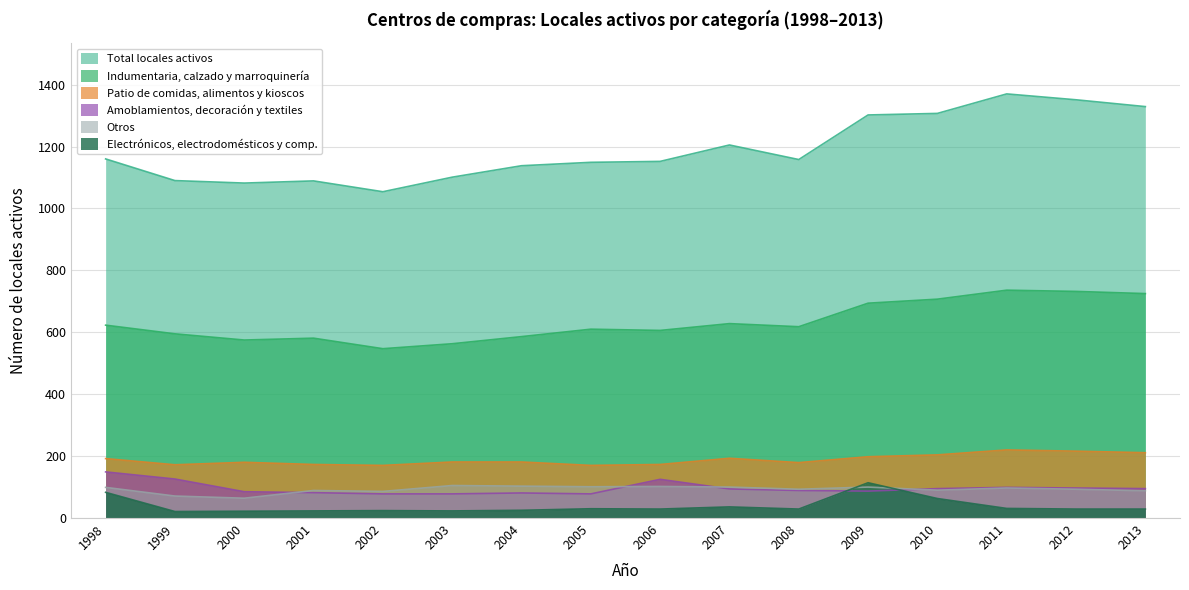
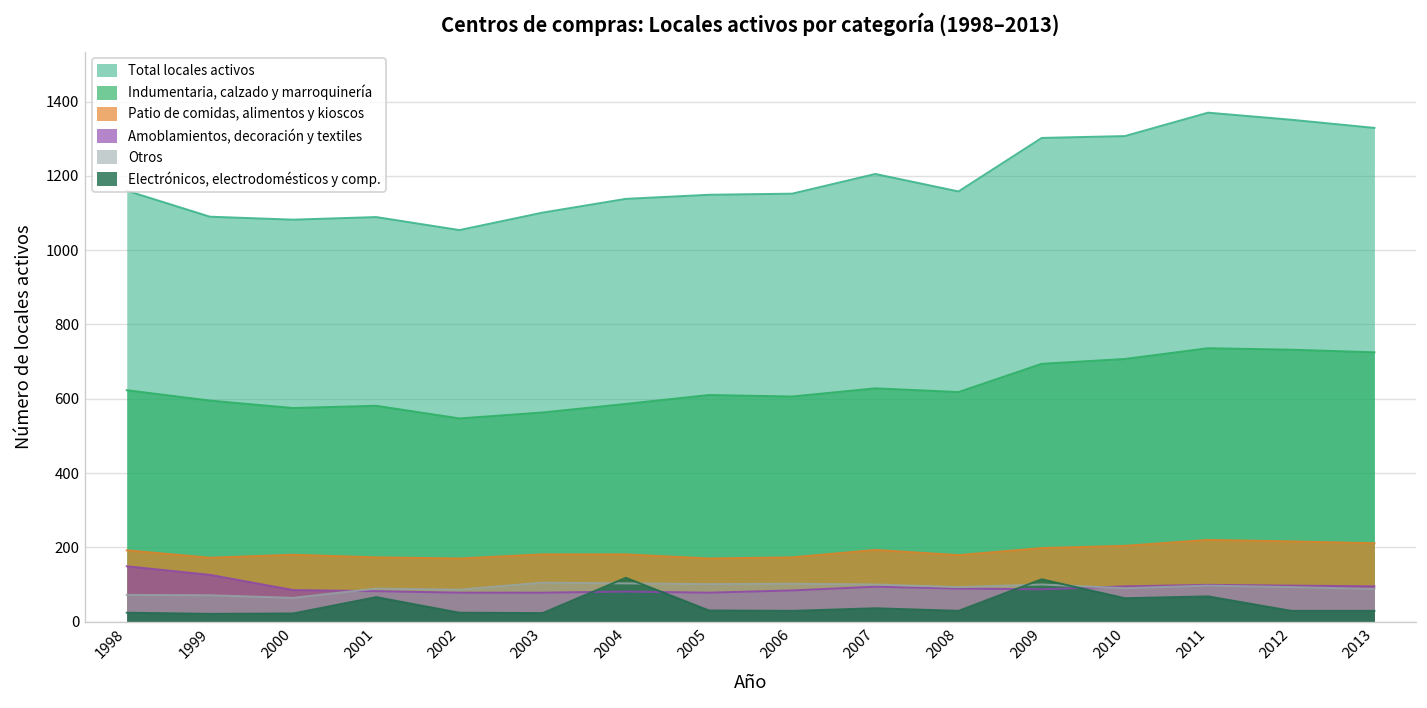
  {
    "Patio de comidas, alimentos y kioscos": {
      "1998": 190,
      "1999": 170,
      "2000": 180,
      "2001": 170,
      "2002": 170,
      "2003": 180,
      "2004": 180,
      "2005": 170,
      "2006": 170,
      "2007": 190,
      "2008": 180,
      "2009": 200,
      "2010": 200,
      "2011": 220,
      "2012": 220,
      "2013": 210
    },
    "Amoblamientos, decoración y textiles": {
      "1998": 150,
      "1999": 130,
      "2000": 90,
      "2003": 80,
      "2004": 80,
      "2005": 80,
-     "2006": 130,
+     "2006": 80,
      "2009": 90
    },
    "Otros": {
-     "1998": 100,
+     "1998": 70,
      "1999": 70,
      "2000": 60,
      "2003": 110,
      "2004": 100,
      "2005": 100,
      "2006": 100,
      "2009": 100
    },
    "Electrónicos, electrodomésticos y comp.": {
-     "1998": 80,
+     "1998": 20,
      "1999": 20,
      "2000": 20,
-     "2001": 20,
+     "2001": 70,
      "2002": 20,
      "2003": 20,
-     "2004": 30,
+     "2004": 120,
      "2005": 30,
      "2006": 30,
      "2007": 40,
      "2008": 30,
      "2009": 110,
      "2010": 60,
-     "2011": 30,
+     "2011": 70,
      "2012": 30,
      "2013": 30
    }
  }
